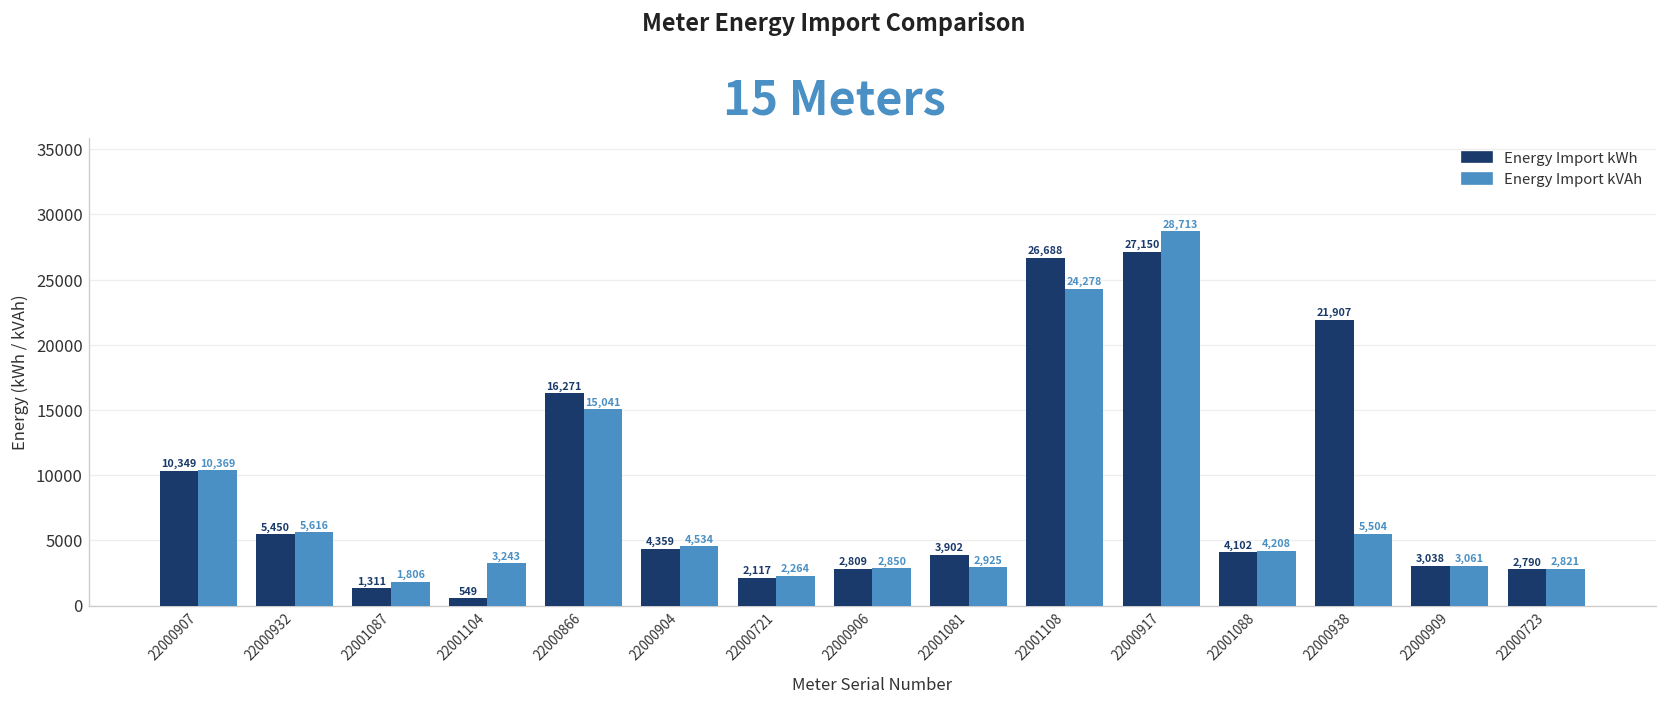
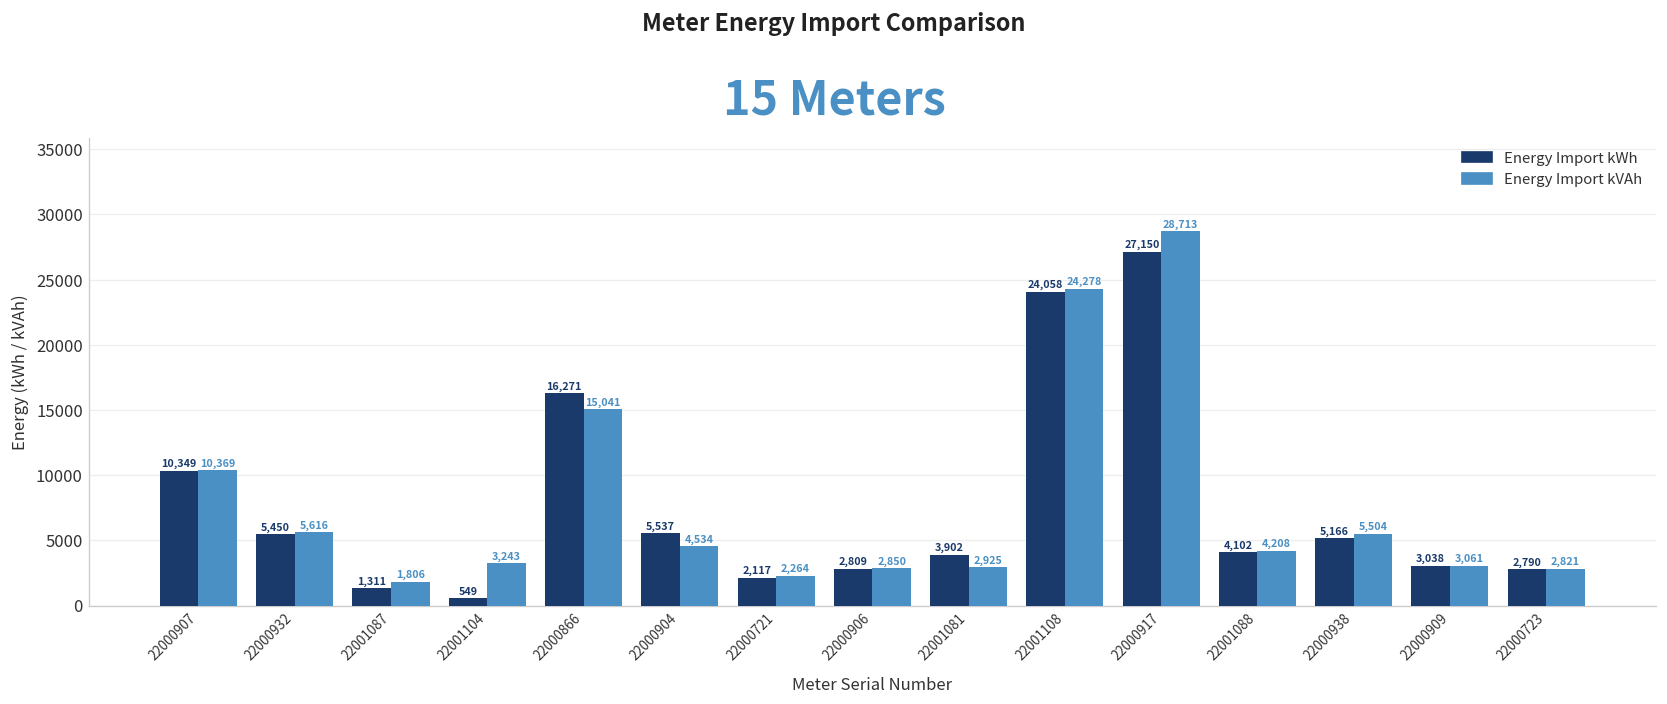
  {
    "Energy Import kWh": {
      "22000932": "5,450",
      "22001087": "1,311",
      "22000866": "16,271",
-     "22000904": "4,359",
+     "22000904": "5,537",
      "22000721": "2,117",
-     "22001108": "26,688",
+     "22001108": "24,058",
      "22001088": "4,102",
-     "22000938": "21,907"
+     "22000938": "5,166"
    },
    "Energy Import kVAh": {
      "22000907": "10,369",
      "22001087": "1,806",
      "22000721": "2,264",
      "22000906": "2,850",
      "22001081": "2,925",
      "22001108": "24,278",
      "22000917": "28,713",
      "22001088": "4,208",
      "22000723": "2,821"
    }
  }
